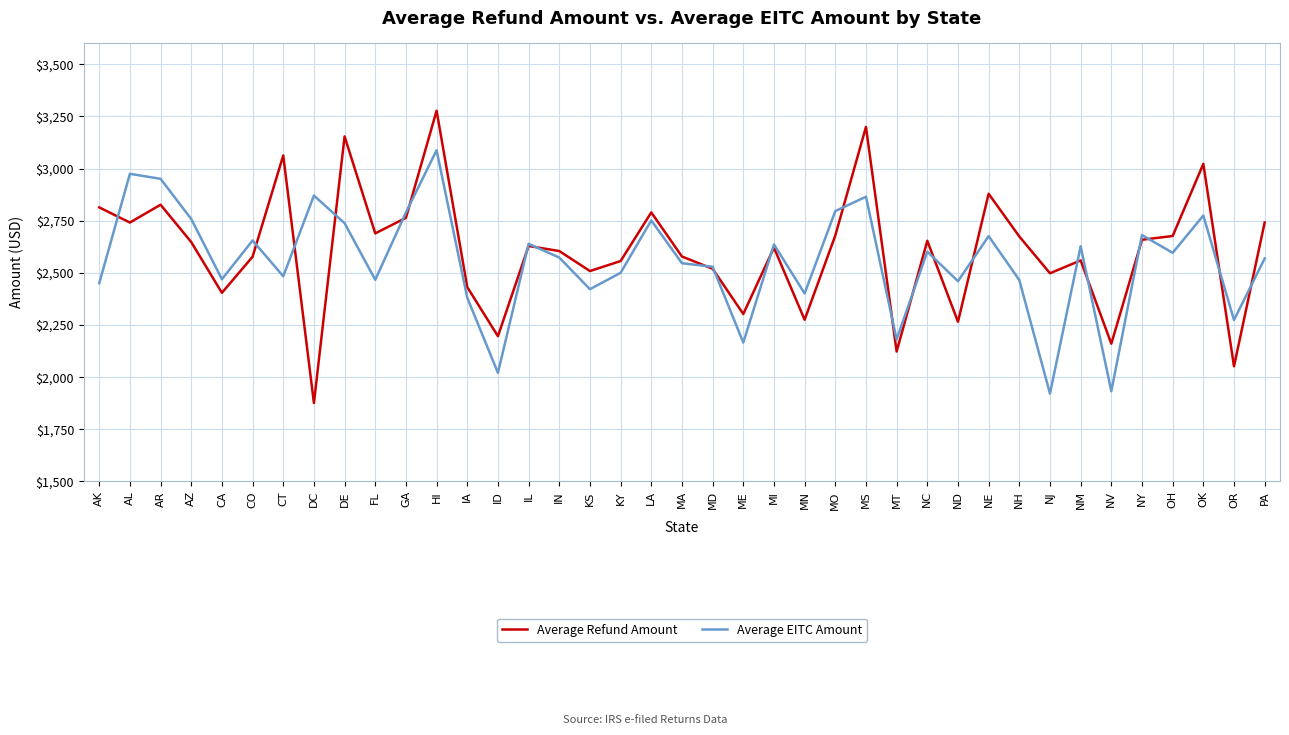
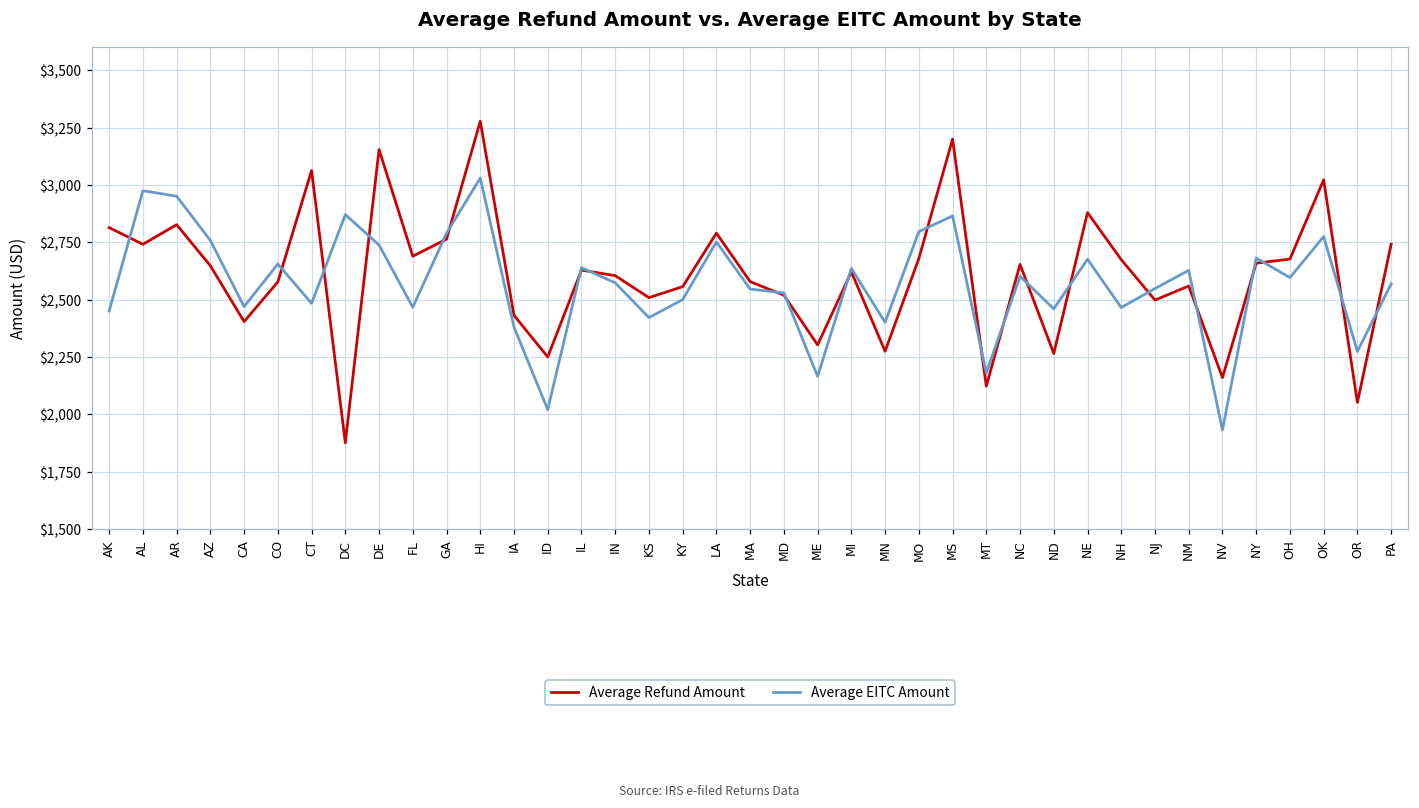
  {
    "Average Refund Amount": {
      "AK": "$2,810",
      "AL": "$2,740",
      "AR": "$2,830",
      "AZ": "$2,650",
      "CA": "$2,400",
      "CO": "$2,580",
      "CT": "$3,060",
      "DC": "$1,880",
      "DE": "$3,150",
      "FL": "$2,690",
      "GA": "$2,760",
      "HI": "$3,280",
      "IA": "$2,430",
-     "ID": "$2,200",
+     "ID": "$2,250",
      "IN": "$2,600",
      "KS": "$2,510",
      "KY": "$2,560",
      "LA": "$2,790",
      "MA": "$2,580",
      "ME": "$2,300",
      "MI": "$2,620",
      "MN": "$2,280",
      "MO": "$2,680",
      "MS": "$3,200",
      "MT": "$2,120",
      "NC": "$2,650",
      "ND": "$2,270",
      "NE": "$2,880",
      "NH": "$2,670",
      "NJ": "$2,500",
      "NM": "$2,560",
      "NV": "$2,160",
      "NY": "$2,660",
      "OH": "$2,680",
      "OK": "$3,020",
      "OR": "$2,050",
      "PA": "$2,740"
    },
    "Average EITC Amount": {
      "AK": "$2,450",
      "AL": "$2,970",
      "AR": "$2,950",
      "AZ": "$2,760",
      "CA": "$2,470",
      "CO": "$2,660",
      "CT": "$2,480",
      "DC": "$2,870",
      "DE": "$2,740",
      "FL": "$2,470",
      "GA": "$2,790",
-     "HI": "$3,090",
+     "HI": "$3,030",
      "IA": "$2,380",
      "ID": "$2,020",
      "IN": "$2,570",
      "KS": "$2,420",
      "KY": "$2,500",
      "LA": "$2,750",
      "MA": "$2,550",
      "ME": "$2,170",
      "MI": "$2,640",
      "MN": "$2,400",
      "MO": "$2,800",
      "MS": "$2,870",
      "MT": "$2,180",
      "NC": "$2,600",
      "ND": "$2,460",
      "NE": "$2,680",
      "NH": "$2,470",
-     "NJ": "$1,920",
+     "NJ": "$2,550",
      "NM": "$2,630",
      "NV": "$1,930",
      "NY": "$2,680",
      "OH": "$2,600",
      "OK": "$2,770",
      "OR": "$2,270",
      "PA": "$2,570"
    }
  }
